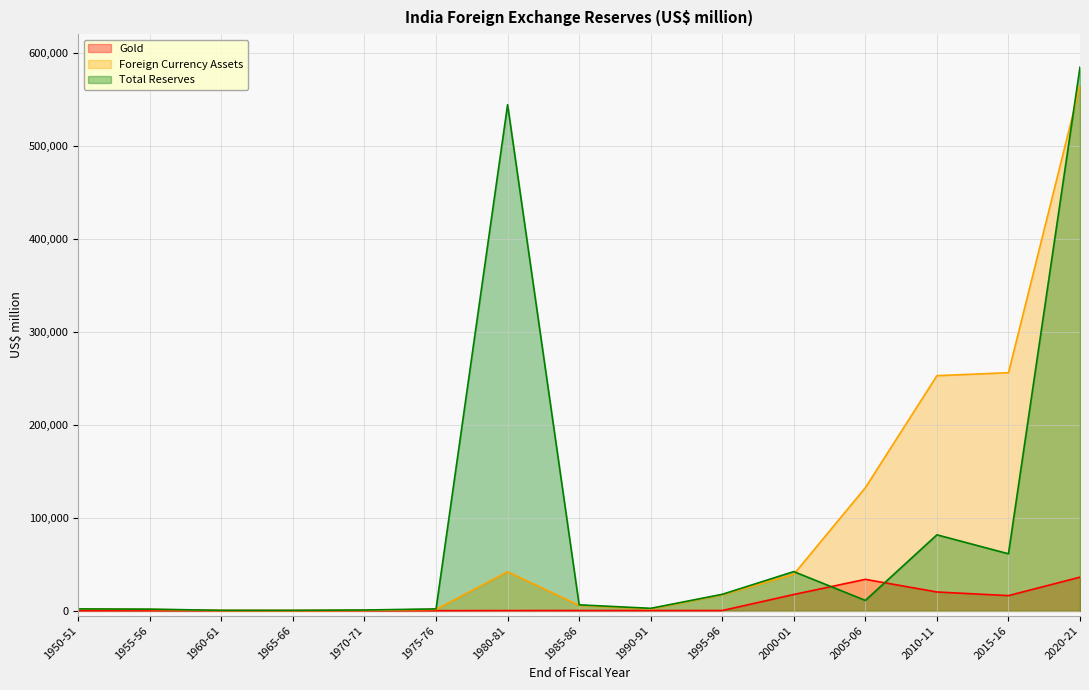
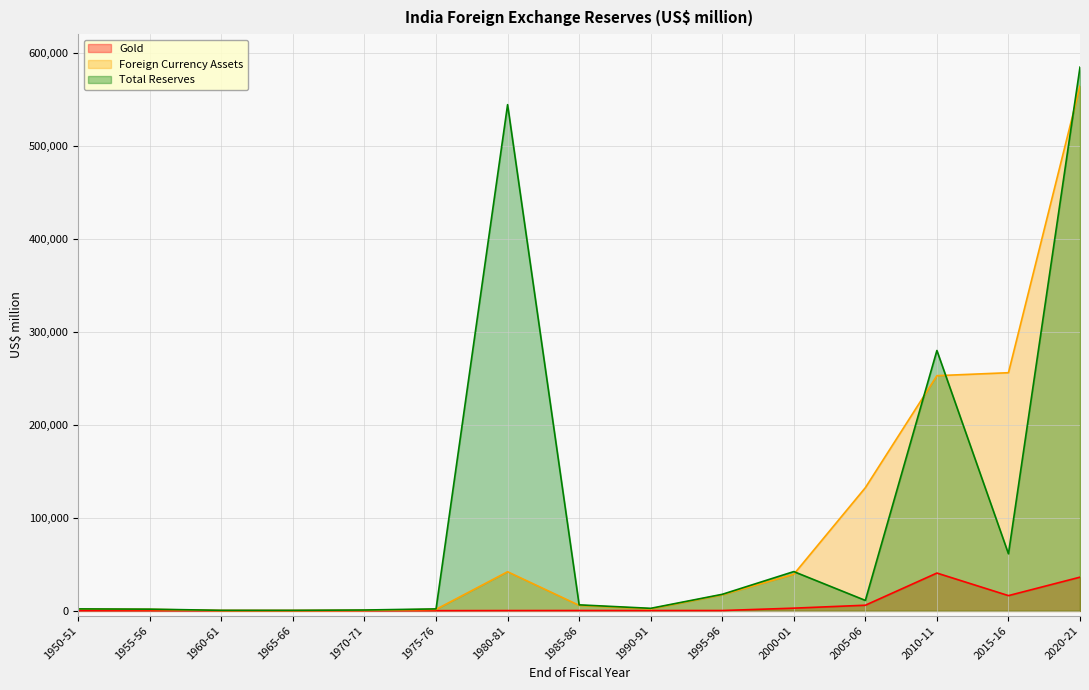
  {
    "Gold": {
      "1980-81": "0",
      "1985-86": "0",
      "1995-96": "0",
-     "2000-01": "20,000",
-     "2005-06": "30,000",
-     "2010-11": "20,000",
+     "2000-01": "0",
+     "2005-06": "10,000",
+     "2010-11": "40,000",
      "2015-16": "20,000",
      "2020-21": "40,000"
    },
    "Foreign Currency Assets": {
      "1980-81": "40,000",
      "2000-01": "40,000",
      "2005-06": "130,000",
      "2010-11": "250,000",
      "2015-16": "260,000",
      "2020-21": "560,000"
    },
    "Total Reserves": {
      "1980-81": "540,000",
      "2000-01": "40,000",
      "2005-06": "10,000",
-     "2010-11": "80,000",
+     "2010-11": "280,000",
      "2015-16": "60,000",
      "2020-21": "580,000"
    }
  }
